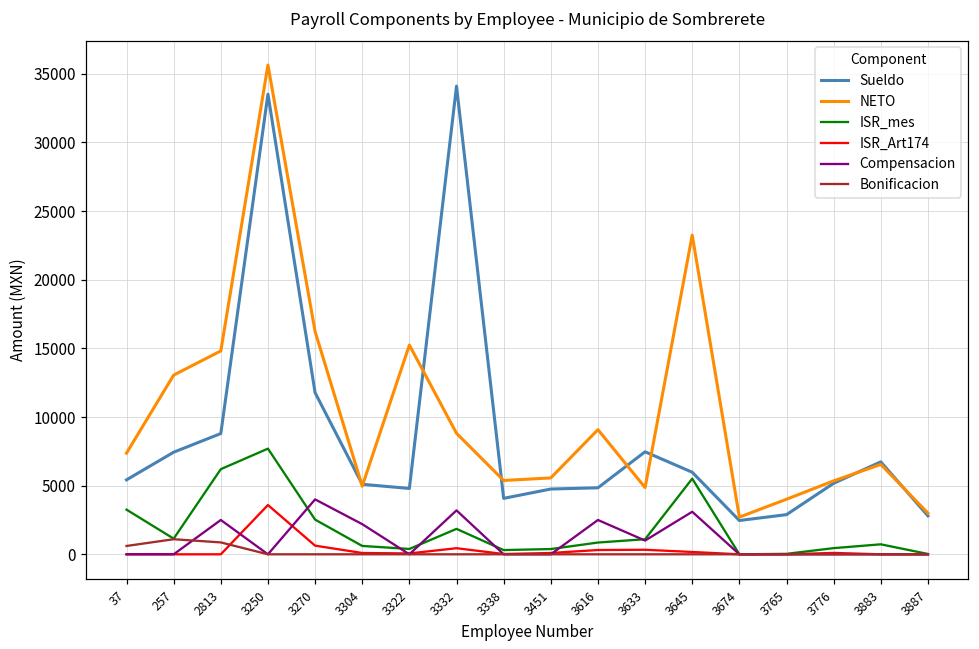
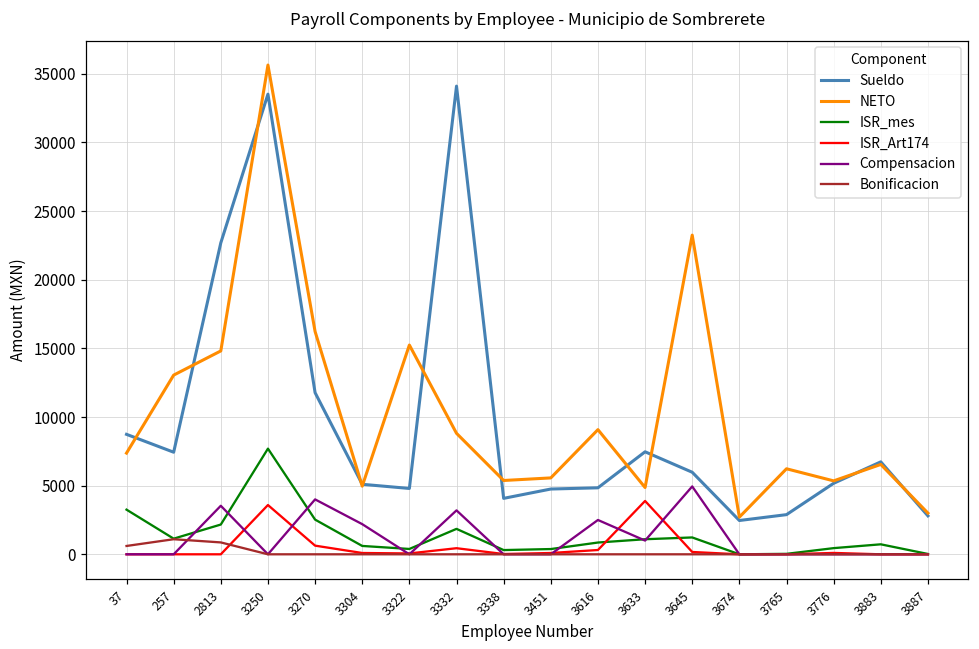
  {
    "Sueldo": {
-     "37": 5400,
+     "37": 8700,
      "257": 7400,
-     "2813": 8800,
+     "2813": 22700,
      "3250": 33500,
      "3270": 11800,
      "3322": 4800,
      "3332": 34100,
      "3338": 4100,
      "3451": 4800,
      "3616": 4800,
      "3633": 7500,
      "3645": 6000,
      "3674": 2500,
      "3765": 2900
    },
    "NETO": {
      "37": 7400,
      "257": 13100,
      "2813": 14800,
      "3250": 35600,
      "3270": 16200,
      "3322": 15200,
      "3332": 8800,
      "3338": 5400,
      "3451": 5600,
      "3616": 9100,
      "3633": 4900,
      "3645": 23300,
      "3674": 2700,
-     "3765": 4000
+     "3765": 6200
    },
    "ISR_mes": {
      "37": 3300,
-     "2813": 6200,
+     "2813": 2200,
      "3250": 7700,
      "3270": 2500,
      "3304": 600,
      "3322": 400,
      "3332": 1900,
      "3338": 300,
      "3451": 400,
      "3616": 900,
-     "3645": 5500,
+     "3645": 1200,
      "3776": 400,
      "3883": 700
    },
    "ISR_Art174": {
      "2813": 0,
      "3250": 3600,
      "3270": 600,
      "3332": 400,
      "3616": 300,
-     "3633": 300
+     "3633": 3900
    },
    "Compensacion": {
-     "2813": 2500,
+     "2813": 3500,
      "3270": 4000,
      "3304": 2200,
      "3332": 3200,
      "3616": 2500,
-     "3645": 3100
+     "3645": 4900
    },
    "Bonificacion": {
      "37": 600,
      "2813": 900,
      "3270": 0,
      "3332": 0,
      "3616": 0,
      "3633": 0
    }
  }
